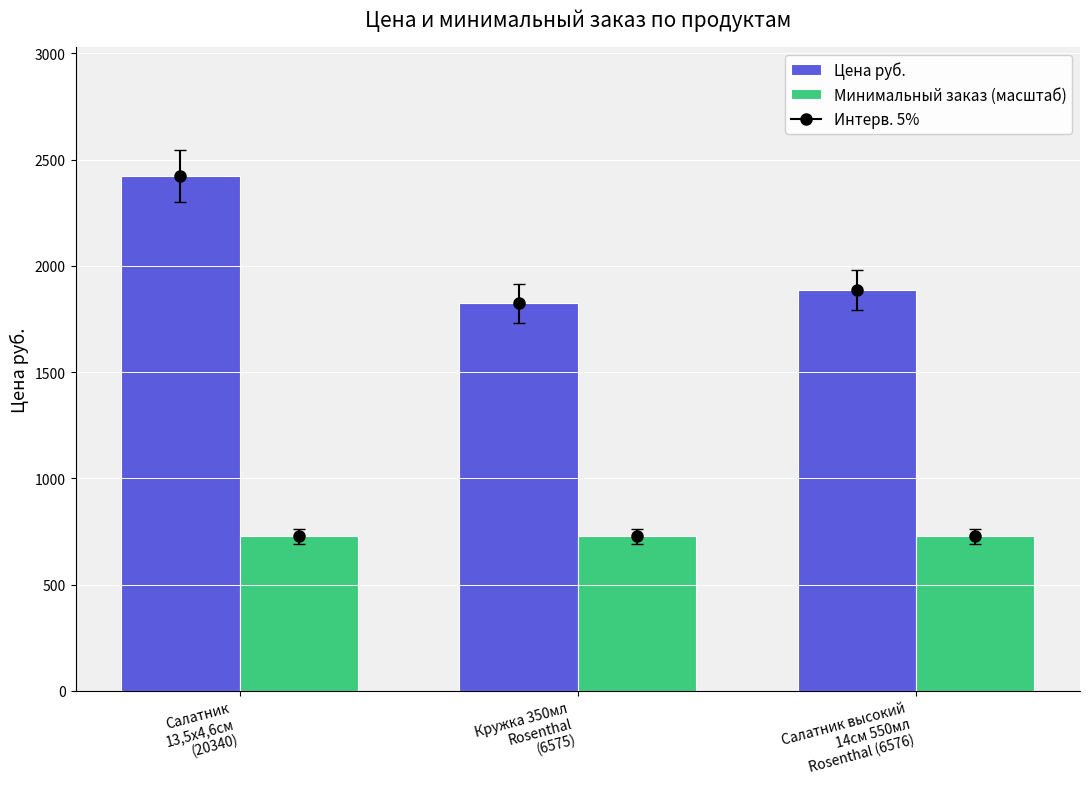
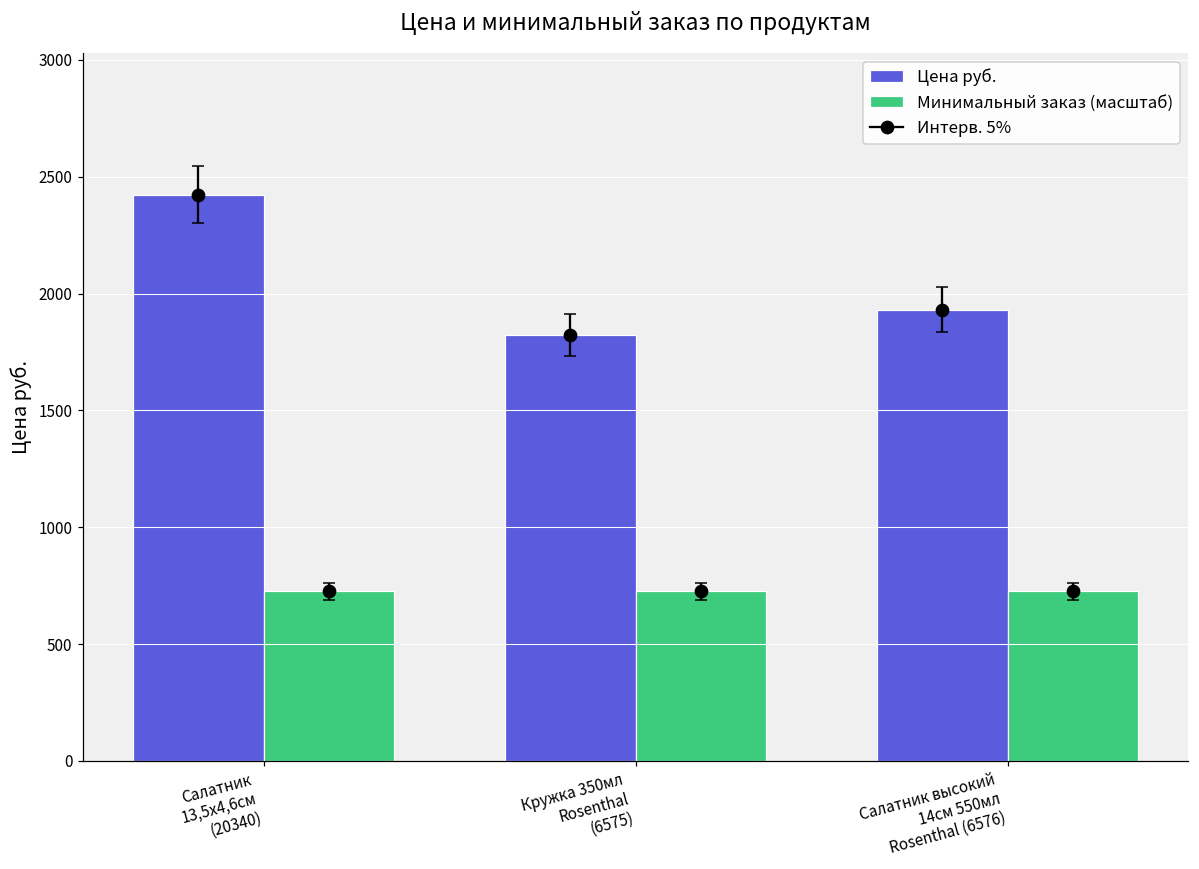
  {
    "Цена руб.": {
      "Салатник 13,5х4,6см (20340)": 2420,
      "Кружка 350мл Rosenthal (6575)": 1820,
-     "Салатник высокий 14см 550мл Rosenthal (6576)": 1890
+     "Салатник высокий 14см 550мл Rosenthal (6576)": 1930
    },
    "Минимальный заказ (масштаб)": {
      "Салатник 13,5х4,6см (20340)": 730,
      "Кружка 350мл Rosenthal (6575)": 730,
      "Салатник высокий 14см 550мл Rosenthal (6576)": 730
    }
  }
